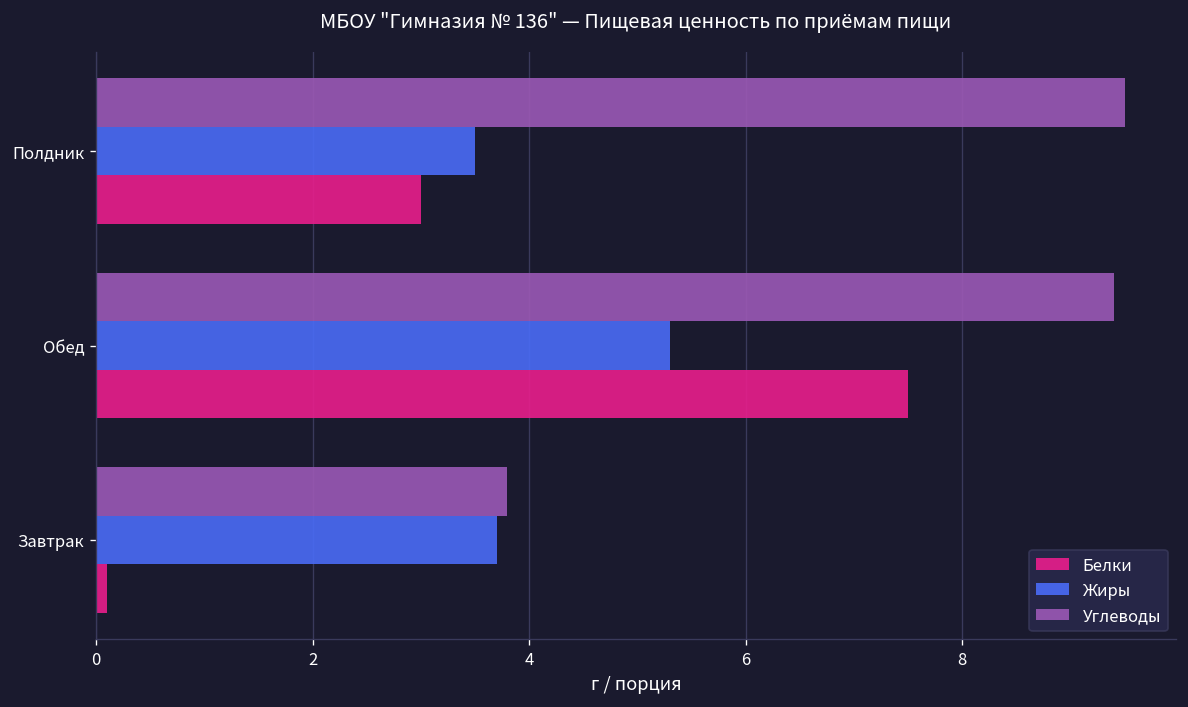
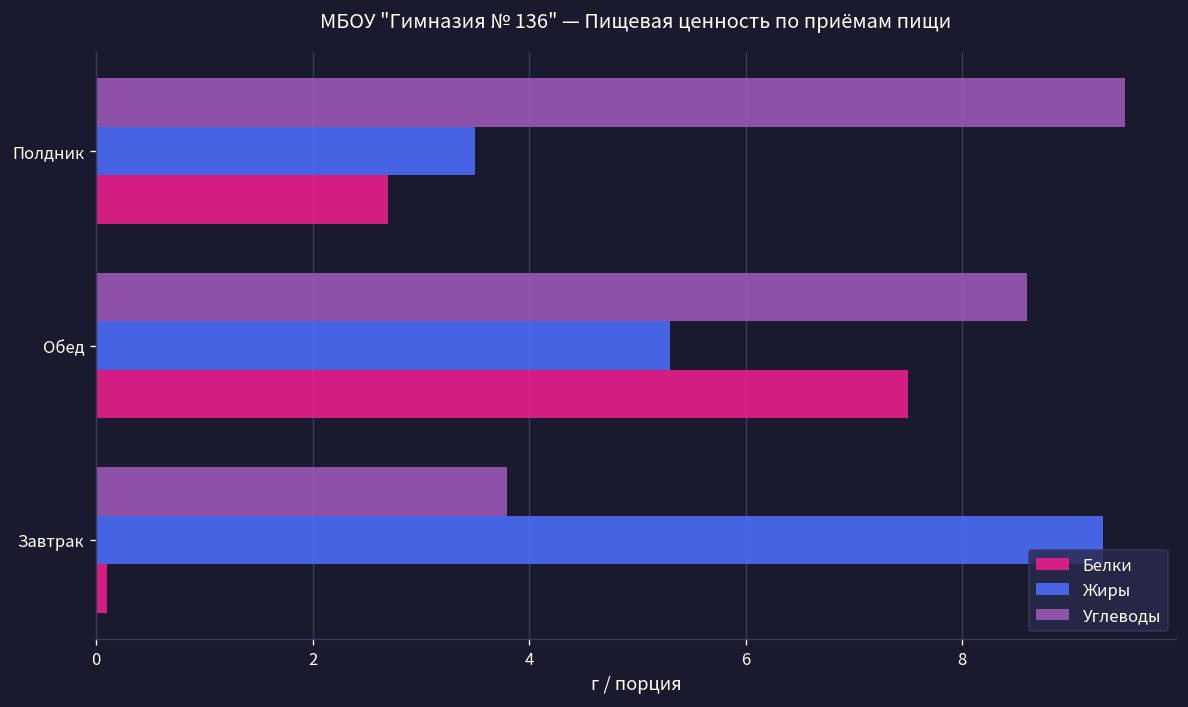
  {
    "Белки": {
-     "Полдник": 3.0,
+     "Полдник": 2.7,
      "Обед": 7.5,
      "Завтрак": 0.1
    },
    "Жиры": {
      "Полдник": 3.5,
      "Обед": 5.3,
-     "Завтрак": 3.7
+     "Завтрак": 9.3
    },
    "Углеводы": {
      "Полдник": 9.5,
-     "Обед": 9.4,
+     "Обед": 8.6,
      "Завтрак": 3.8
    }
  }
